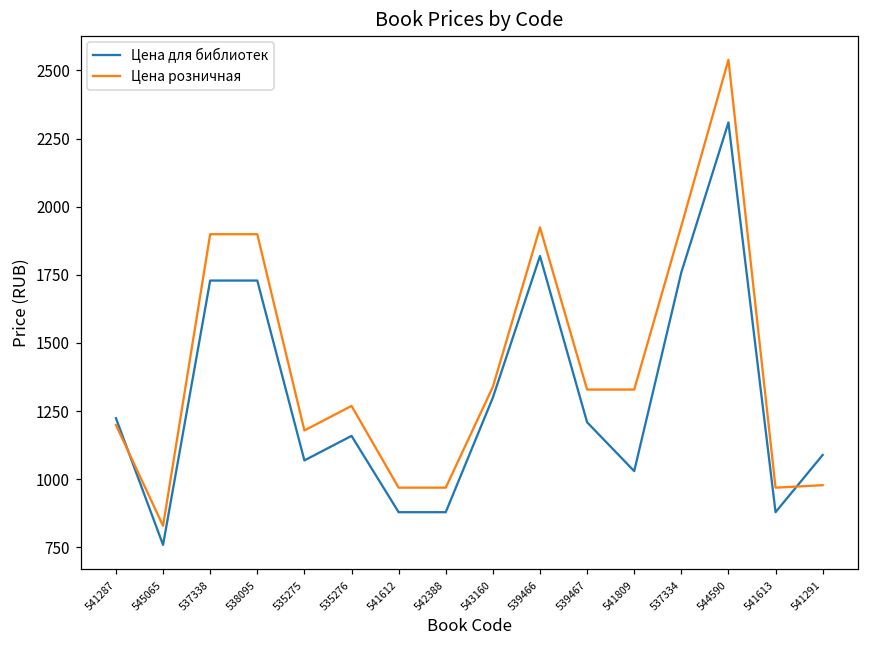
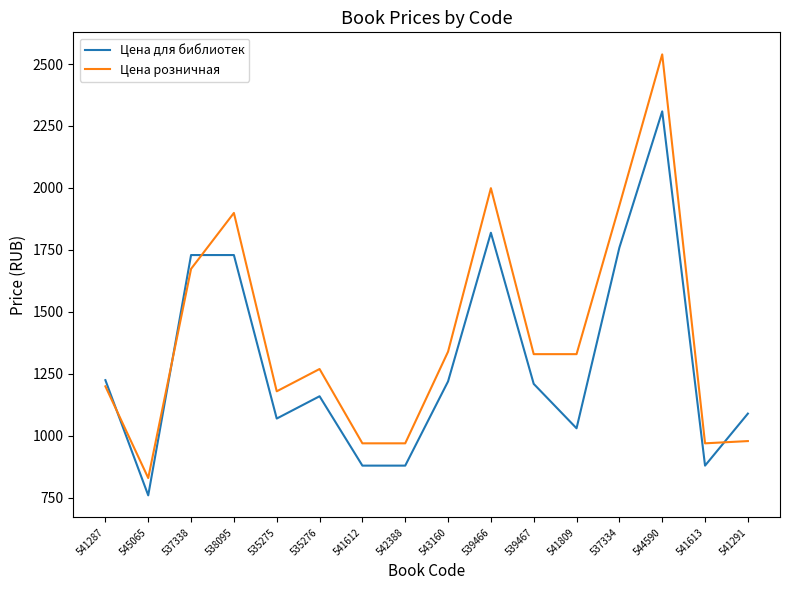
  {
    "Цена для библиотек": {
      "541287": 1220,
      "545065": 760,
      "537338": 1730,
      "538095": 1730,
      "535275": 1070,
      "535276": 1160,
      "541612": 880,
      "542388": 880,
-     "543160": 1300,
+     "543160": 1220,
      "539466": 1820,
      "539467": 1210,
      "541809": 1030,
      "537334": 1760,
      "544590": 2310,
      "541613": 880,
      "541291": 1090
    },
    "Цена розничная": {
      "541287": 1200,
      "545065": 830,
-     "537338": 1900,
+     "537338": 1670,
      "538095": 1900,
      "535275": 1180,
      "535276": 1270,
      "541612": 970,
      "542388": 970,
      "543160": 1340,
-     "539466": 1920,
+     "539466": 2000,
      "539467": 1330,
      "541809": 1330,
      "537334": 1930,
      "544590": 2540,
      "541613": 970,
      "541291": 980
    }
  }
